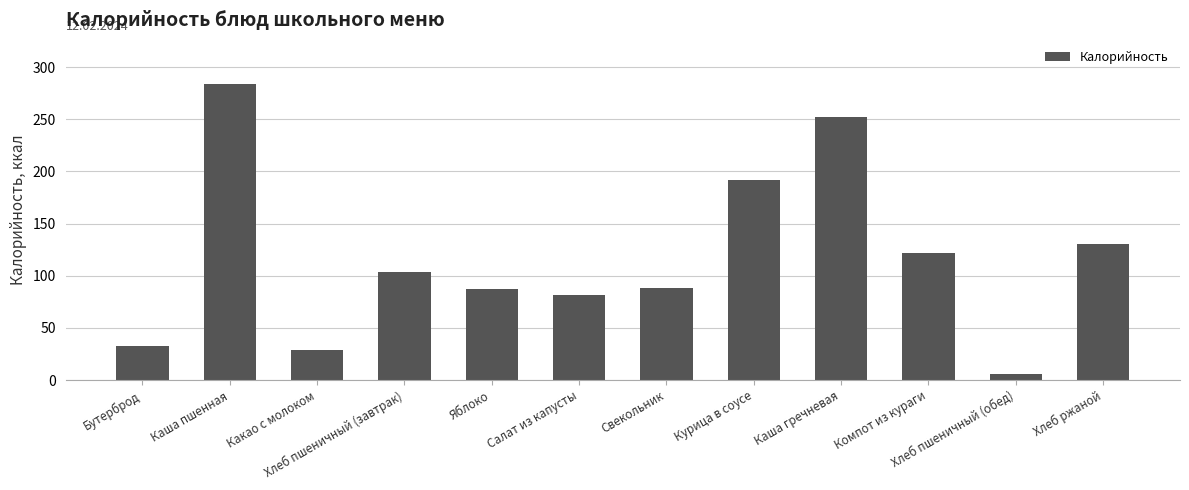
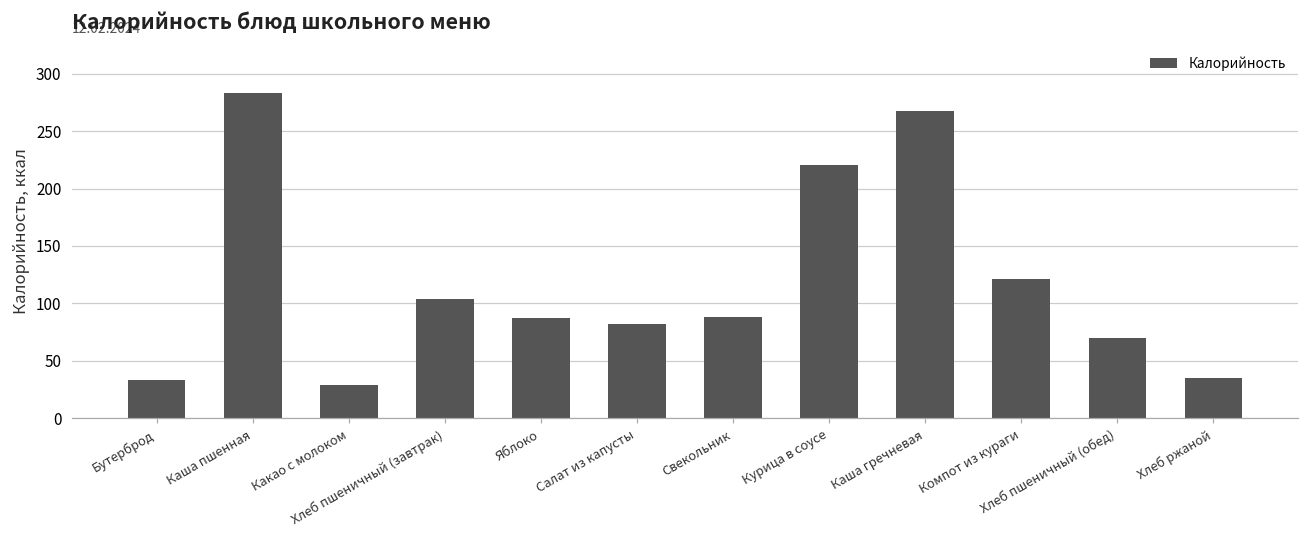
  {
    "Бутерброд": 33,
    "Каша пшенная": 284,
    "Какао с молоком": 29,
    "Хлеб пшеничный (завтрак)": 104,
    "Яблоко": 87,
    "Салат из капусты": 82,
    "Свекольник": 89,
-   "Курица в соусе": 192,
-   "Каша гречневая": 252,
+   "Курица в соусе": 221,
+   "Каша гречневая": 268,
    "Компот из кураги": 121,
-   "Хлеб пшеничный (обед)": 6,
-   "Хлеб ржаной": 130
+   "Хлеб пшеничный (обед)": 70,
+   "Хлеб ржаной": 35
  }
